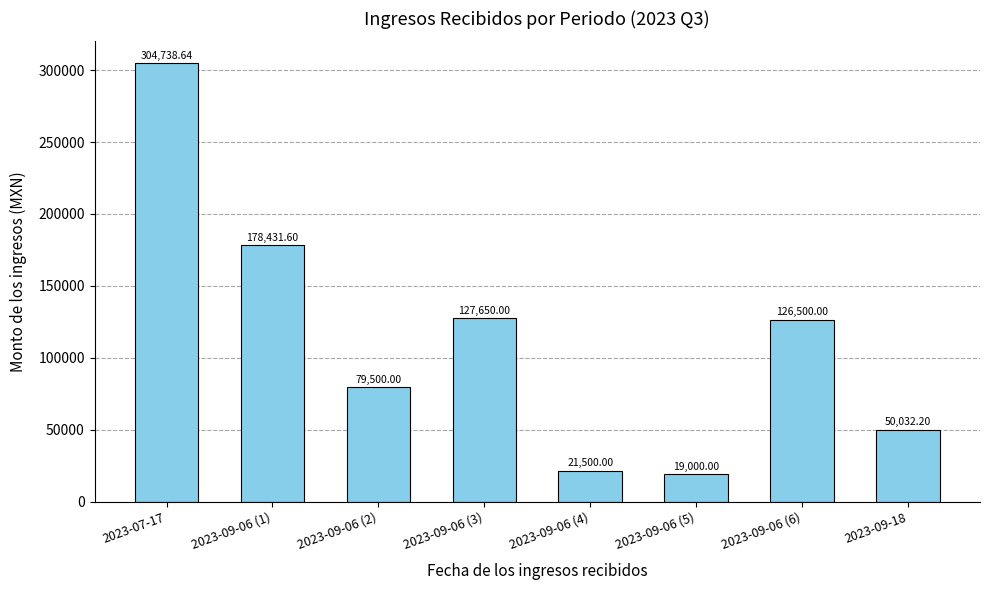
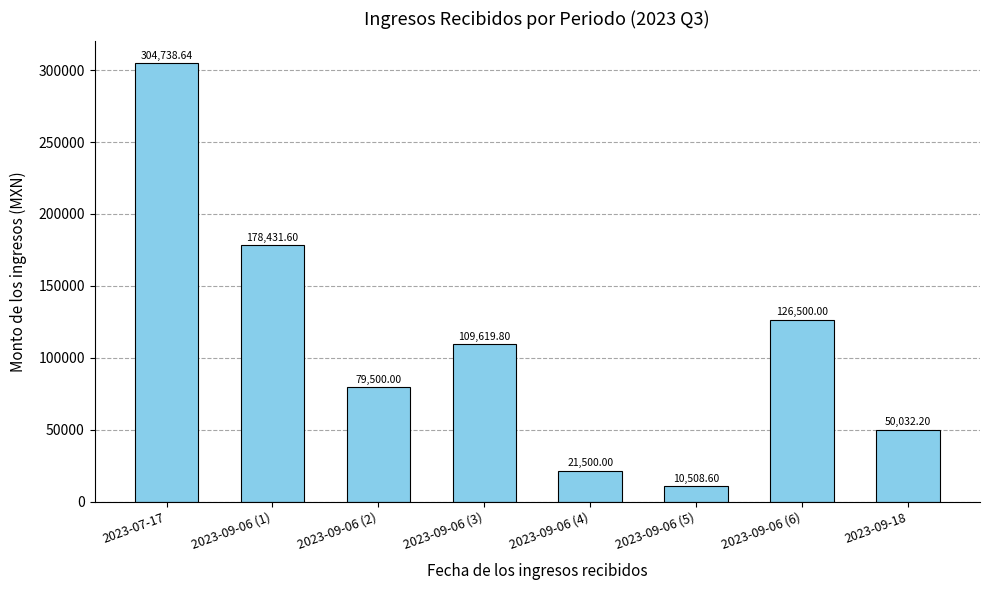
  {
    "2023-07-17": "304,738.64",
    "2023-09-06 (1)": "178,431.60",
    "2023-09-06 (2)": "79,500.00",
-   "2023-09-06 (3)": "127,650.00",
+   "2023-09-06 (3)": "109,619.80",
    "2023-09-06 (4)": "21,500.00",
-   "2023-09-06 (5)": "19,000.00",
+   "2023-09-06 (5)": "10,508.60",
    "2023-09-06 (6)": "126,500.00",
    "2023-09-18": "50,032.20"
  }
